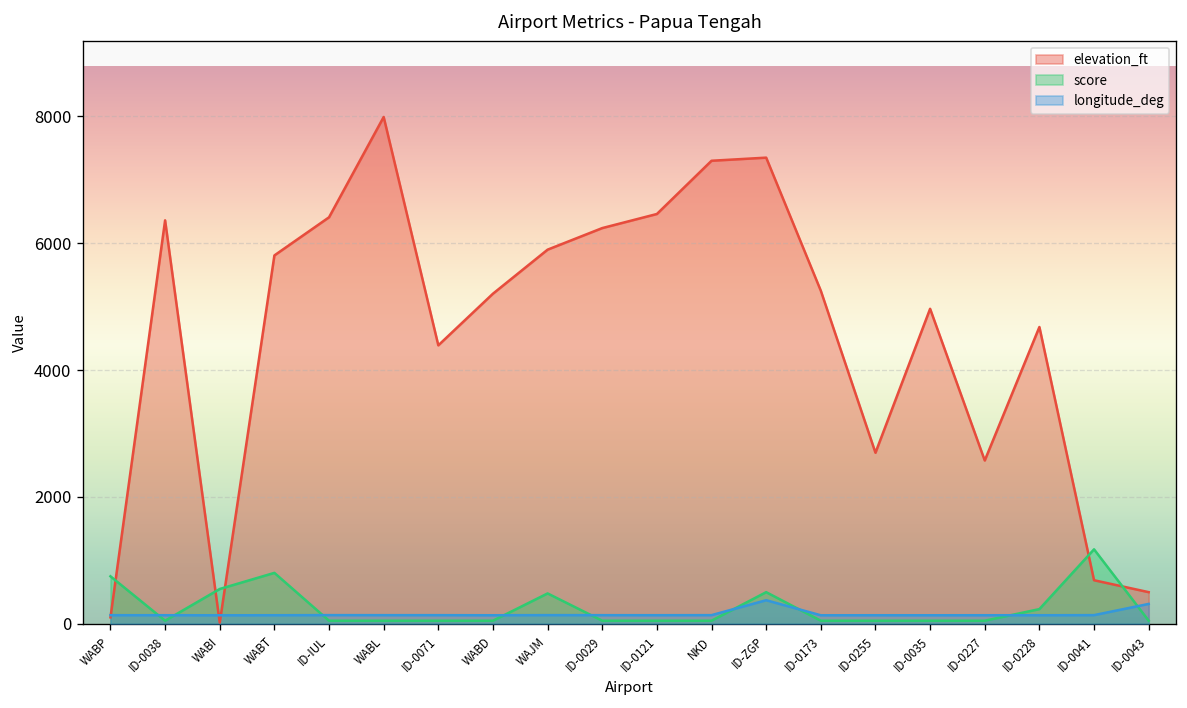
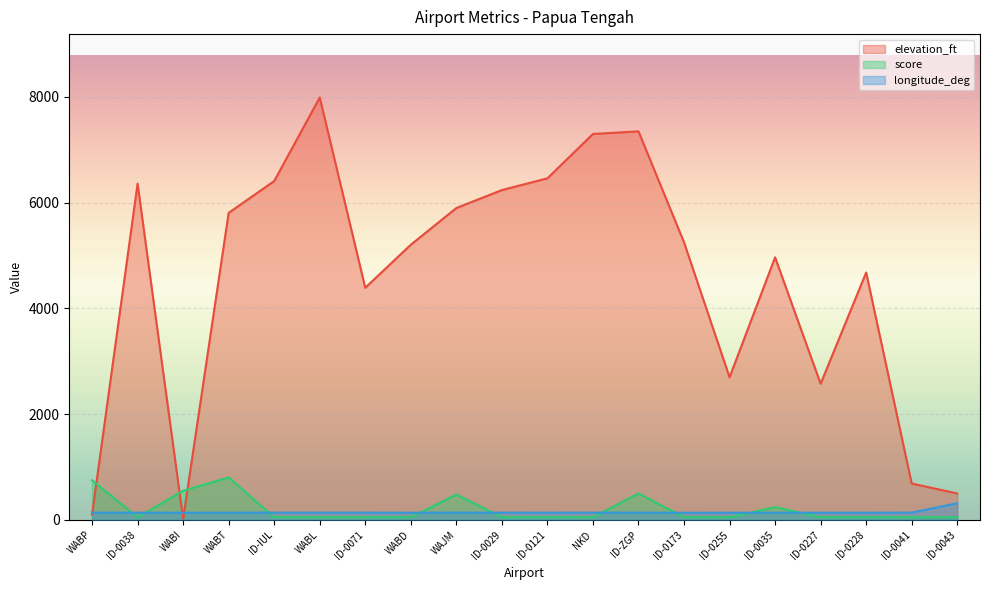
  {
    "elevation_ft": {
      "ID-0038": 6400,
      "WABI": 0,
      "WABT": 5800,
      "ID-IUL": 6400,
      "WABL": 8000,
      "ID-0071": 4400,
      "WABD": 5200,
      "WAJM": 5900,
      "ID-0029": 6200,
      "ID-0121": 6500,
      "NKD": 7300,
      "ID-ZGP": 7300,
      "ID-0173": 5300,
      "ID-0255": 2700,
      "ID-0035": 5000,
      "ID-0227": 2600,
      "ID-0228": 4700,
      "ID-0041": 700,
      "ID-0043": 500
    },
    "score": {
      "WABP": 800,
      "ID-0038": 100,
      "WABI": 600,
      "WABT": 800,
      "ID-IUL": 100,
      "WABL": 100,
      "ID-0071": 100,
      "WABD": 100,
      "WAJM": 500,
      "ID-0029": 100,
      "ID-0121": 100,
      "NKD": 100,
      "ID-ZGP": 500,
      "ID-0173": 100,
      "ID-0255": 100,
-     "ID-0035": 100,
+     "ID-0035": 200,
      "ID-0227": 100,
-     "ID-0228": 200,
-     "ID-0041": 1200,
+     "ID-0228": 100,
+     "ID-0041": 100,
      "ID-0043": 100
    },
    "longitude_deg": {
      "ID-0038": 100,
      "WABI": 100,
      "WABT": 100,
      "ID-IUL": 100,
      "WABL": 100,
      "ID-0071": 100,
      "WABD": 100,
      "WAJM": 100,
      "ID-0029": 100,
      "ID-0121": 100,
      "NKD": 100,
-     "ID-ZGP": 400,
+     "ID-ZGP": 100,
      "ID-0173": 100,
      "ID-0255": 100,
      "ID-0035": 100,
      "ID-0227": 100,
      "ID-0228": 100,
      "ID-0041": 100,
      "ID-0043": 300
    }
  }
